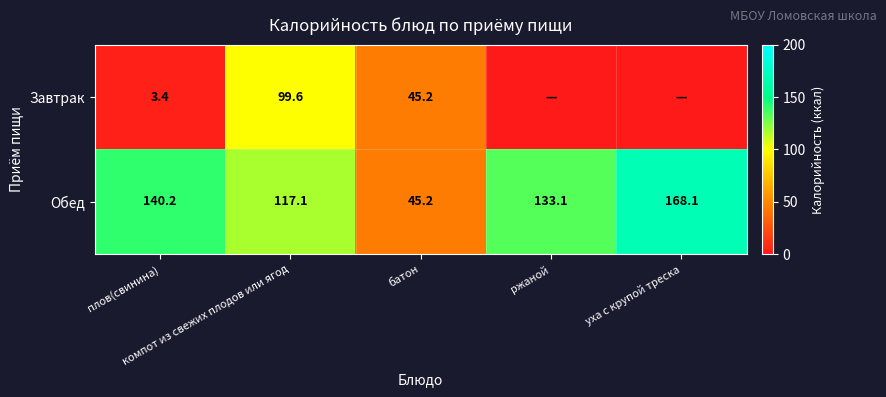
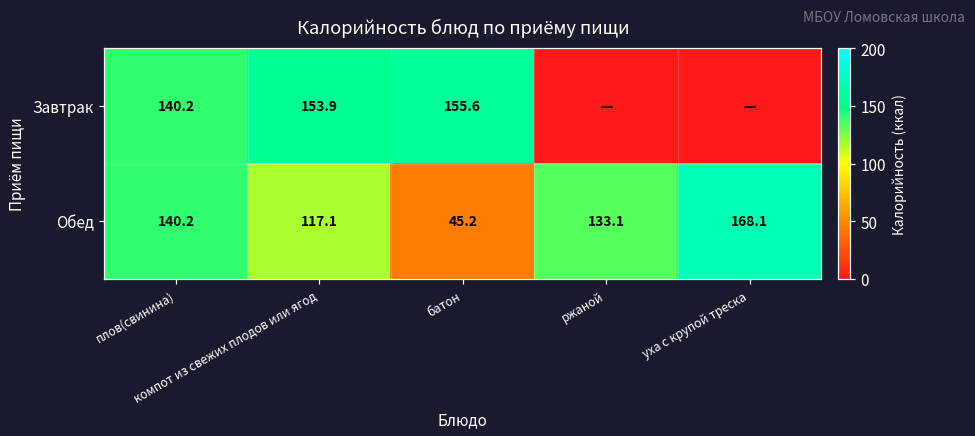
  {
    "Завтрак": {
-     "плов(свинина)": 3.4,
-     "компот из свежих плодов или ягод": 99.6,
-     "батон": 45.2
+     "плов(свинина)": 140.2,
+     "компот из свежих плодов или ягод": 153.9,
+     "батон": 155.6
    },
    "Обед": {
      "плов(свинина)": 140.2,
      "компот из свежих плодов или ягод": 117.1,
      "батон": 45.2,
      "ржаной": 133.1,
      "уха с крупой треска": 168.1
    }
  }
